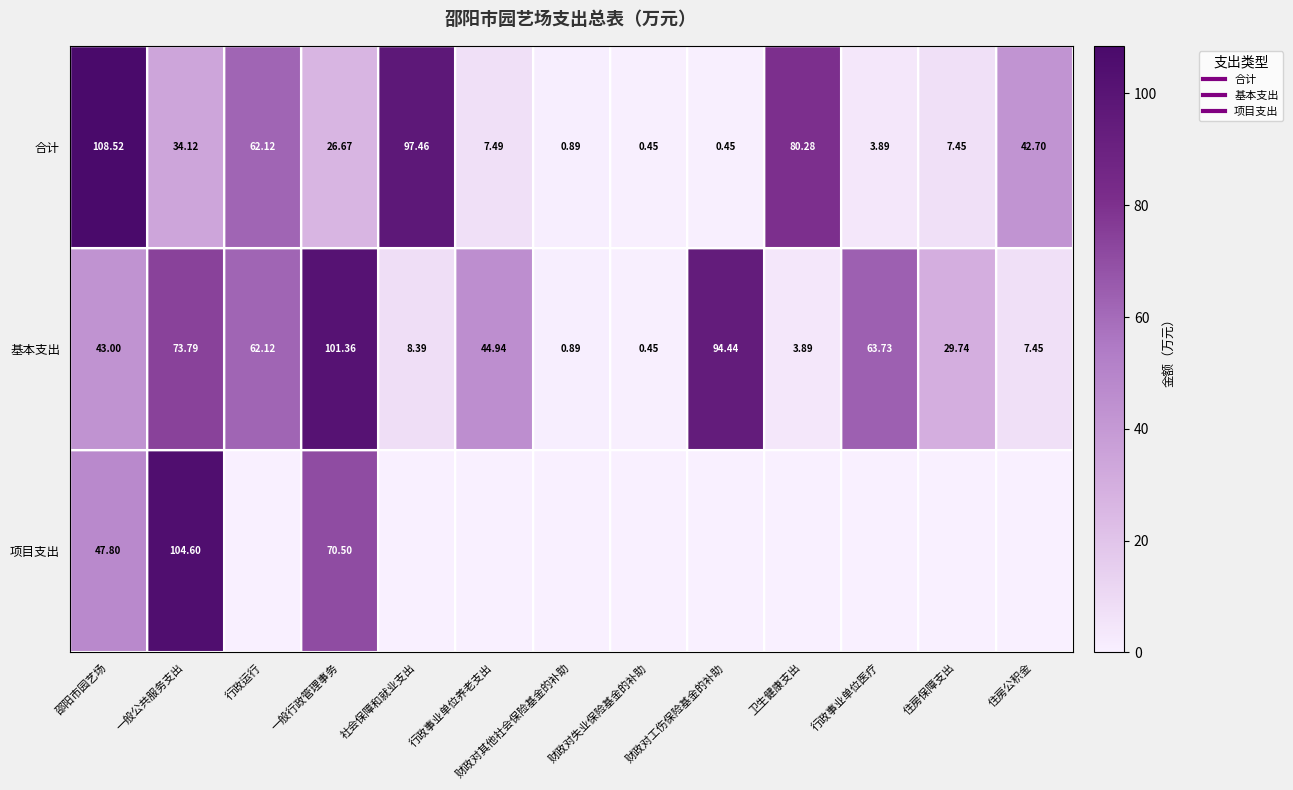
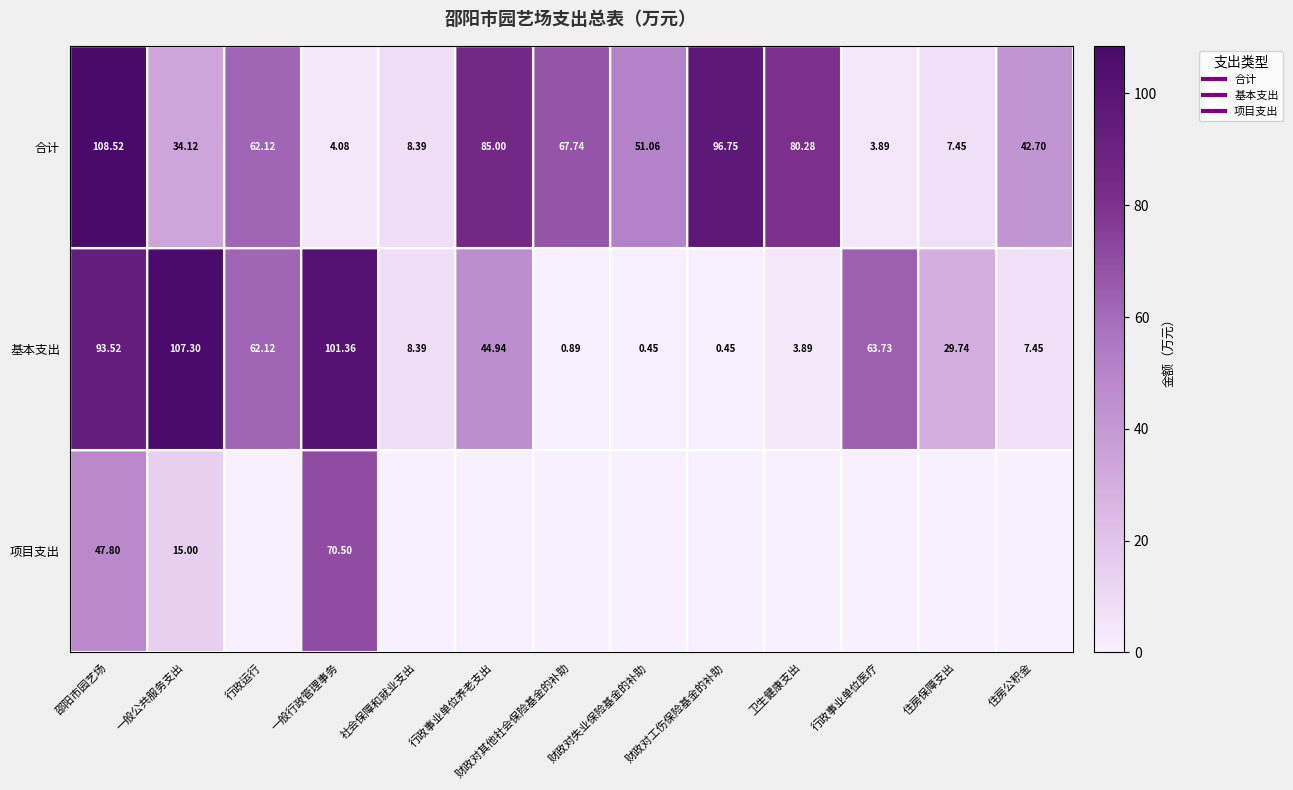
  {
    "合计": {
      "邵阳市园艺场": 108.52,
      "一般公共服务支出": 34.12,
      "行政运行": 62.12,
-     "一般行政管理事务": 26.67,
-     "社会保障和就业支出": 97.46,
-     "行政事业单位养老支出": 7.49,
-     "财政对其他社会保险基金的补助": 0.89,
-     "财政对失业保险基金的补助": 0.45,
-     "财政对工伤保险基金的补助": 0.45,
+     "一般行政管理事务": 4.08,
+     "社会保障和就业支出": 8.39,
+     "行政事业单位养老支出": 85.00,
+     "财政对其他社会保险基金的补助": 67.74,
+     "财政对失业保险基金的补助": 51.06,
+     "财政对工伤保险基金的补助": 96.75,
      "卫生健康支出": 80.28,
      "行政事业单位医疗": 3.89,
      "住房保障支出": 7.45,
      "住房公积金": 42.70
    },
    "基本支出": {
-     "邵阳市园艺场": 43.00,
-     "一般公共服务支出": 73.79,
+     "邵阳市园艺场": 93.52,
+     "一般公共服务支出": 107.30,
      "行政运行": 62.12,
      "一般行政管理事务": 101.36,
      "社会保障和就业支出": 8.39,
      "行政事业单位养老支出": 44.94,
      "财政对其他社会保险基金的补助": 0.89,
      "财政对失业保险基金的补助": 0.45,
-     "财政对工伤保险基金的补助": 94.44,
+     "财政对工伤保险基金的补助": 0.45,
      "卫生健康支出": 3.89,
      "行政事业单位医疗": 63.73,
      "住房保障支出": 29.74,
      "住房公积金": 7.45
    },
    "项目支出": {
      "邵阳市园艺场": 47.80,
-     "一般公共服务支出": 104.60,
+     "一般公共服务支出": 15.00,
      "一般行政管理事务": 70.50
    }
  }
